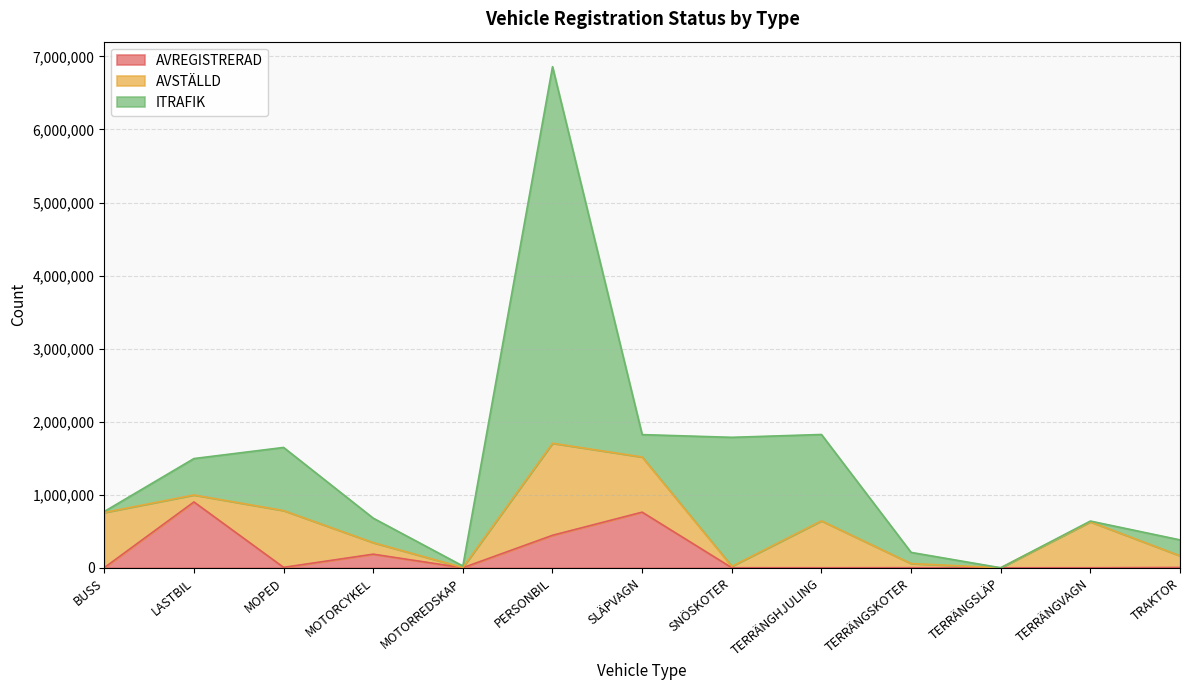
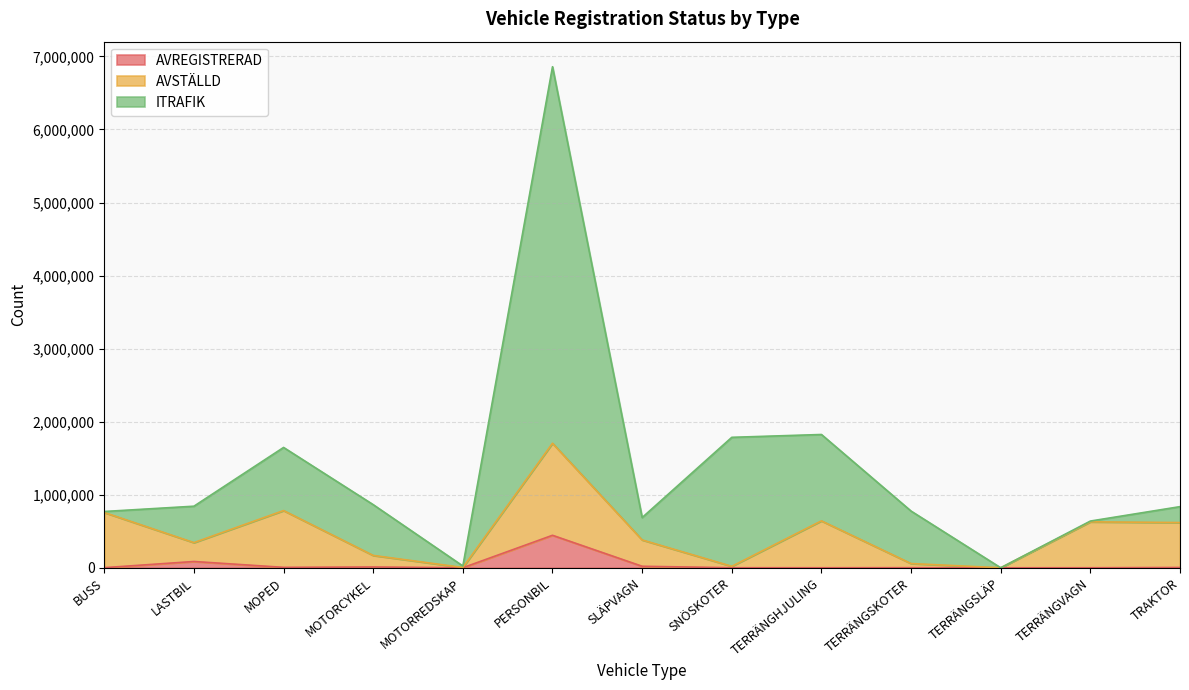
  {
    "AVREGISTRERAD": {
      "BUSS": "0",
-     "LASTBIL": "900,000",
+     "LASTBIL": "100,000",
      "MOPED": "0",
-     "MOTORCYKEL": "200,000",
+     "MOTORCYKEL": "0",
      "PERSONBIL": "400,000",
-     "SLÄPVAGN": "800,000",
+     "SLÄPVAGN": "0",
      "TERRÄNGHJULING": "0",
      "TERRÄNGSKOTER": "0",
      "TERRÄNGVAGN": "0",
      "TRAKTOR": "0"
    },
    "AVSTÄLLD": {
-     "LASTBIL": "100,000",
+     "LASTBIL": "300,000",
      "MOPED": "800,000",
      "MOTORCYKEL": "200,000",
      "PERSONBIL": "1,300,000",
-     "SLÄPVAGN": "800,000",
+     "SLÄPVAGN": "400,000",
      "TERRÄNGHJULING": "600,000",
      "TERRÄNGSKOTER": "100,000",
-     "TRAKTOR": "200,000"
+     "TRAKTOR": "600,000"
    },
    "ITRAFIK": {
      "LASTBIL": "500,000",
      "MOPED": "900,000",
-     "MOTORCYKEL": "300,000",
+     "MOTORCYKEL": "700,000",
      "PERSONBIL": "5,200,000",
      "SLÄPVAGN": "300,000",
      "SNÖSKOTER": "1,800,000",
      "TERRÄNGHJULING": "1,200,000",
-     "TERRÄNGSKOTER": "200,000",
+     "TERRÄNGSKOTER": "700,000",
      "TRAKTOR": "200,000"
    }
  }
